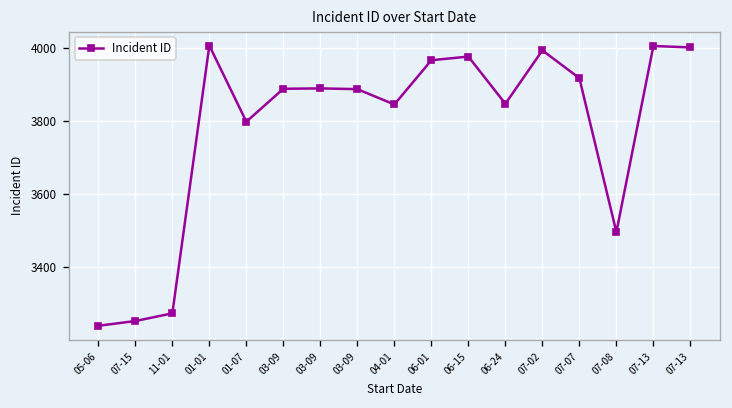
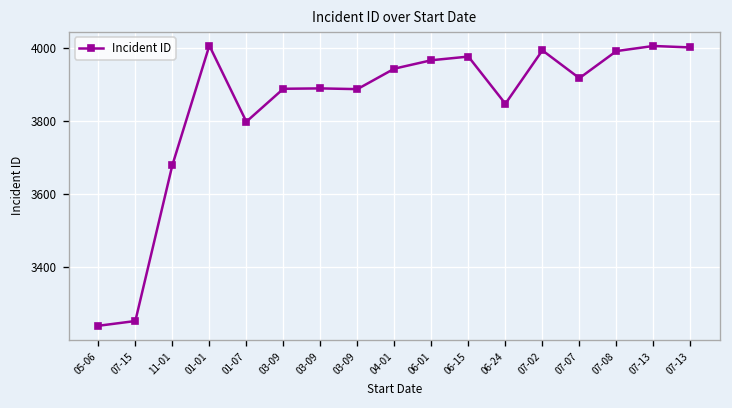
  {
    "05-06": 3240,
    "07-15": 3250,
-   "11-01": 3270,
+   "11-01": 3680,
    "01-01": 4010,
    "01-07": 3800,
-   "04-01": 3850,
+   "04-01": 3940,
    "06-01": 3970,
    "06-15": 3980,
    "06-24": 3850,
    "07-02": 3990,
    "07-07": 3920,
-   "07-08": 3500
+   "07-08": 3990
  }
